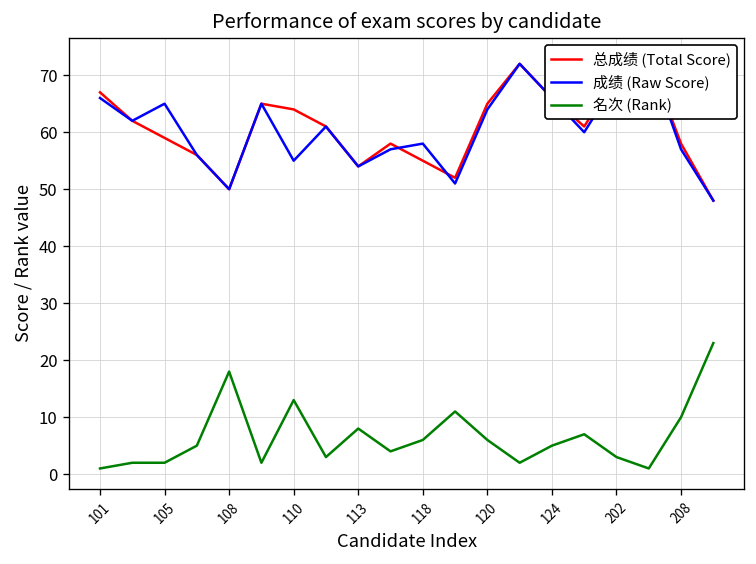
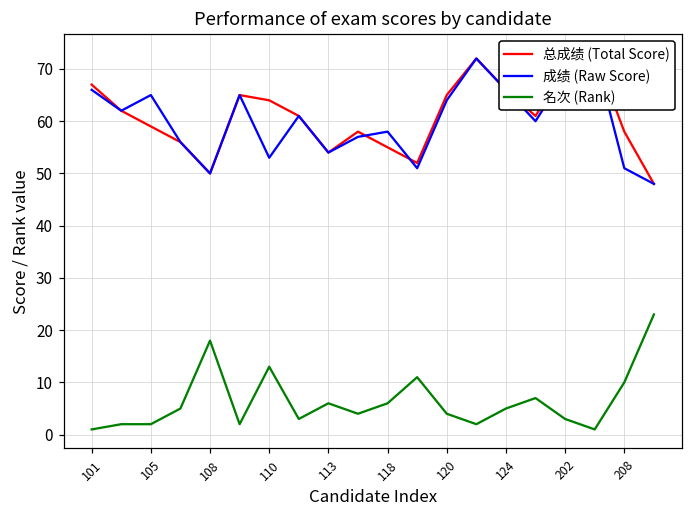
  {
    "总成绩 (Total Score)": {
      "101": 67,
      "105": 59,
      "110": 64,
      "118": 55,
      "120": 65,
      "208": 58
    },
    "成绩 (Raw Score)": {
      "101": 66,
      "105": 65,
-     "110": 55,
+     "110": 53,
      "118": 58,
      "120": 64,
-     "208": 57
+     "208": 51
    },
    "名次 (Rank)": {
      "101": 1,
      "105": 2,
      "108": 18,
      "110": 13,
-     "113": 8,
+     "113": 6,
      "118": 6,
-     "120": 6,
+     "120": 4,
      "124": 5,
      "202": 3,
      "208": 10
    }
  }
